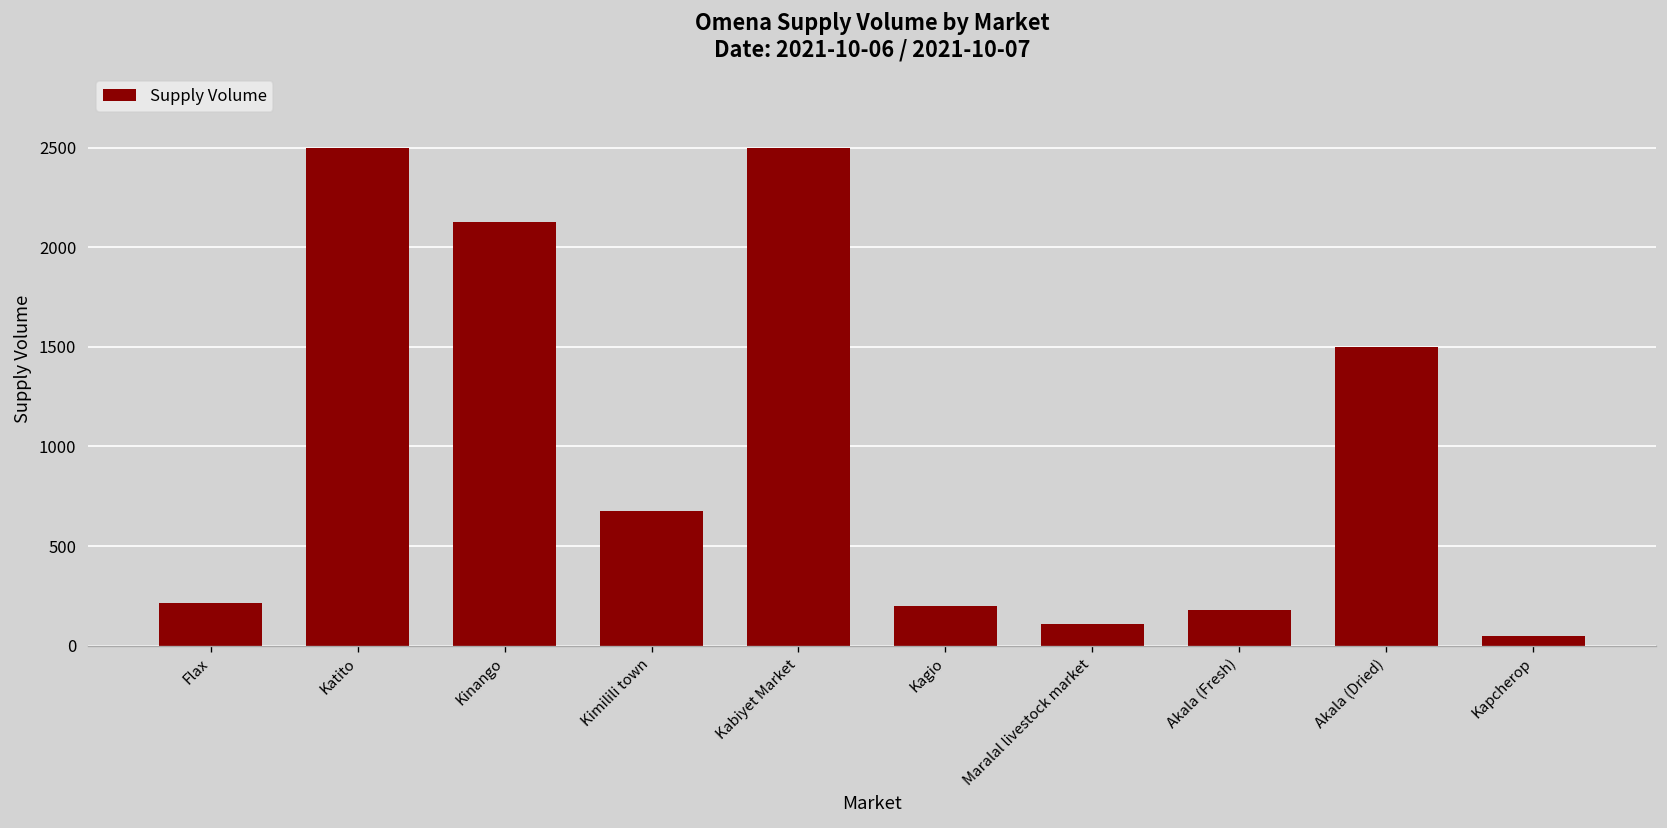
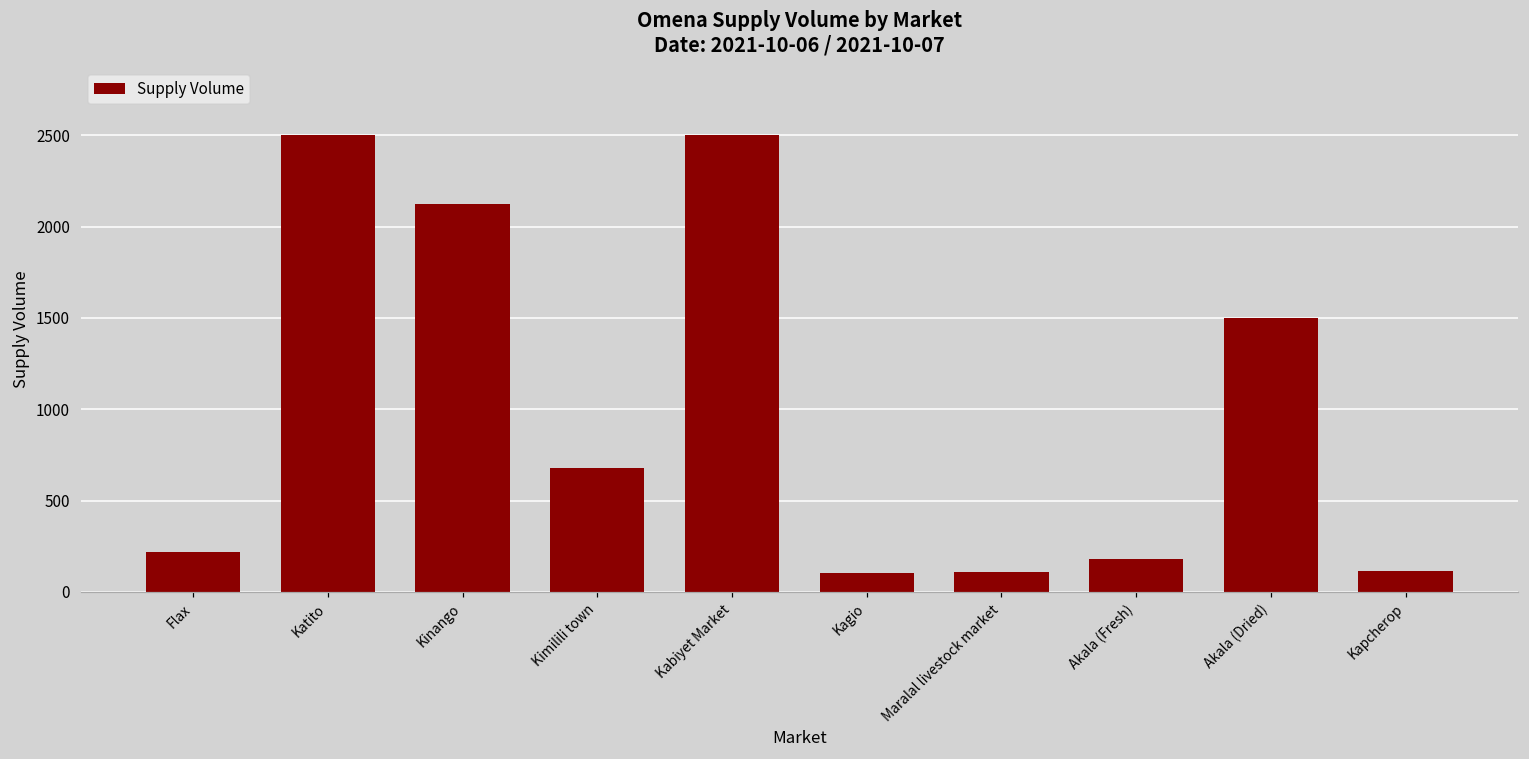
  {
    "Flax": 220,
    "Katito": 2500,
    "Kinango": 2130,
    "Kimilili town": 680,
    "Kabiyet Market": 2500,
-   "Kagio": 200,
+   "Kagio": 110,
    "Maralal livestock market": 110,
    "Akala (Fresh)": 180,
    "Akala (Dried)": 1500,
-   "Kapcherop": 50
+   "Kapcherop": 110
  }
